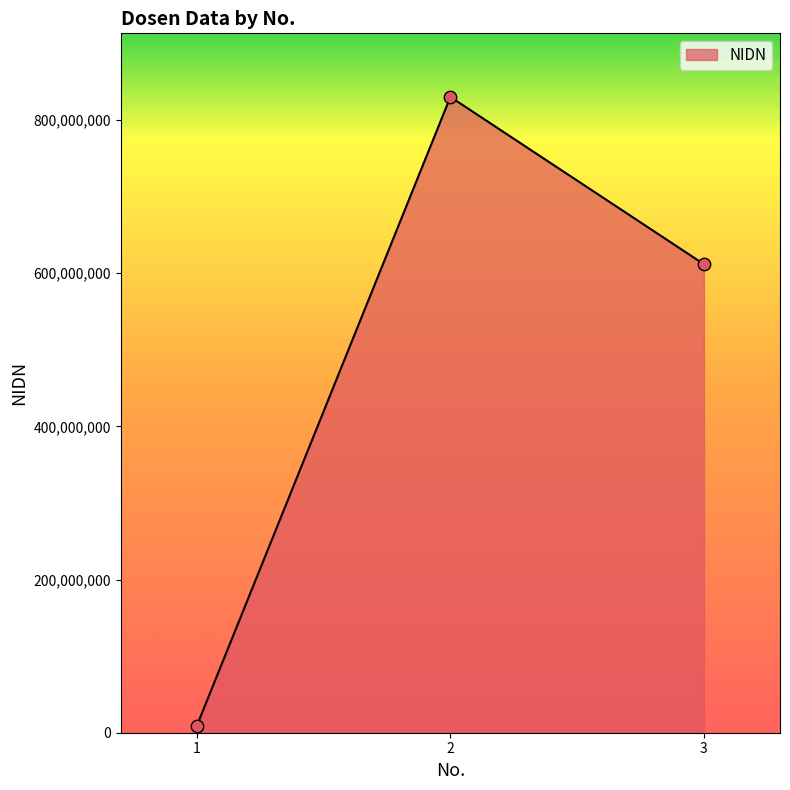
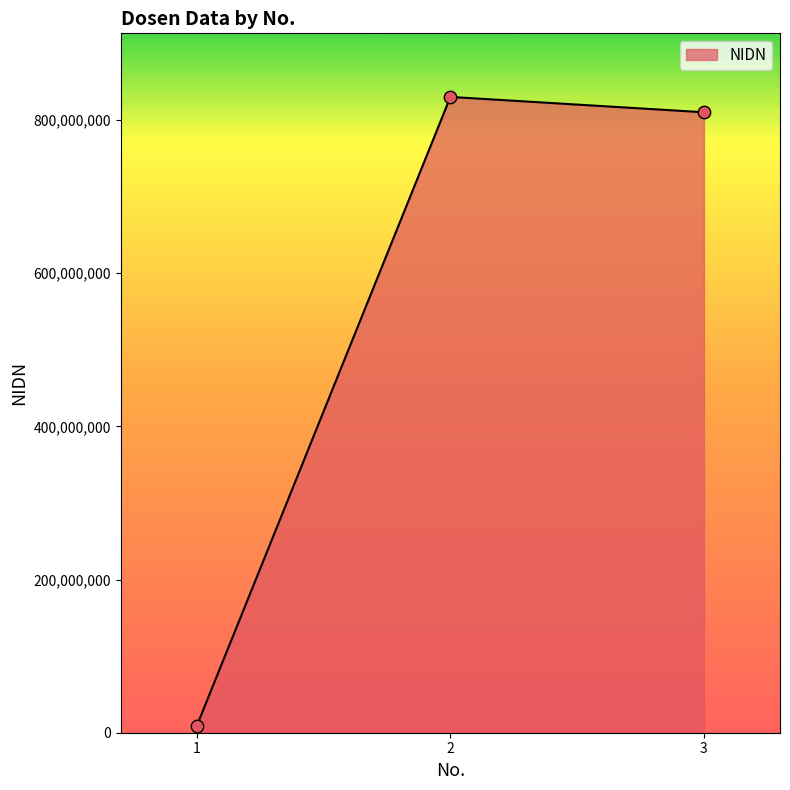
  {
    "1": "10,000,000",
    "2": "830,000,000",
-   "3": "610,000,000"
+   "3": "810,000,000"
  }
